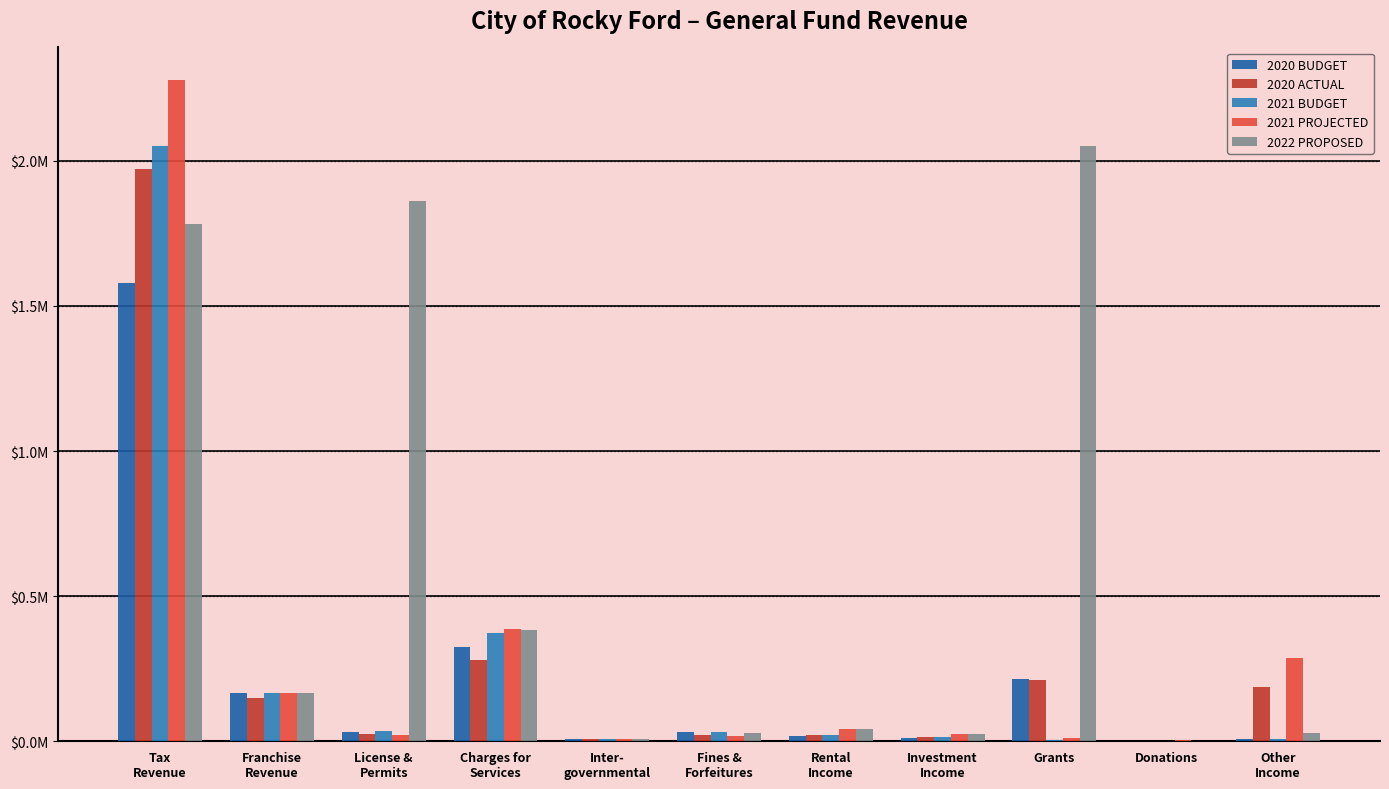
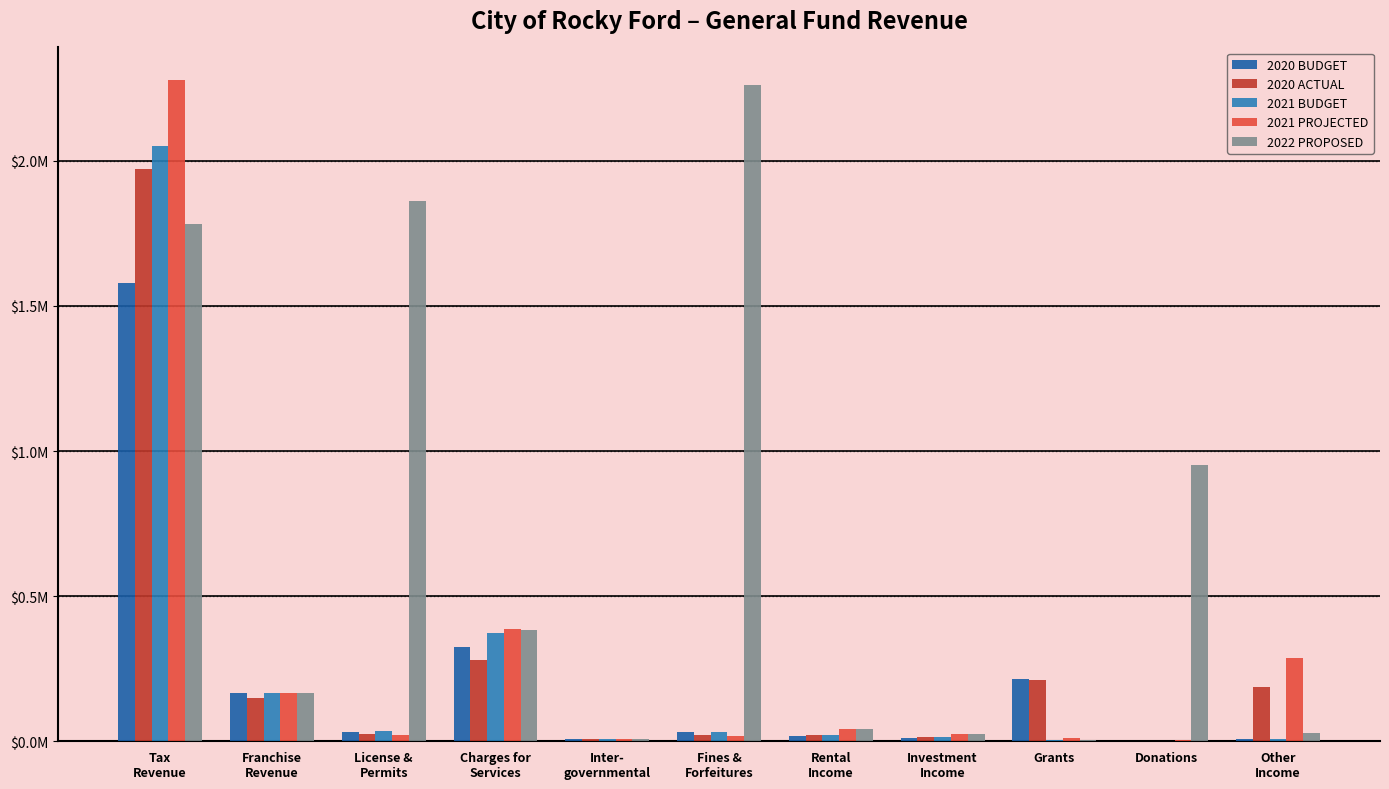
  {
    "2022 PROPOSED": {
      "Tax Revenue": "$1780000",
      "Franchise Revenue": "$170000",
      "License & Permits": "$1860000",
      "Charges for Services": "$380000",
-     "Fines & Forfeitures": "$30000",
+     "Fines & Forfeitures": "$2260000",
      "Rental Income": "$40000",
      "Investment Income": "$30000",
-     "Grants": "$2050000",
-     "Donations": "$0",
+     "Grants": "$0",
+     "Donations": "$950000",
      "Other Income": "$30000"
    }
  }
